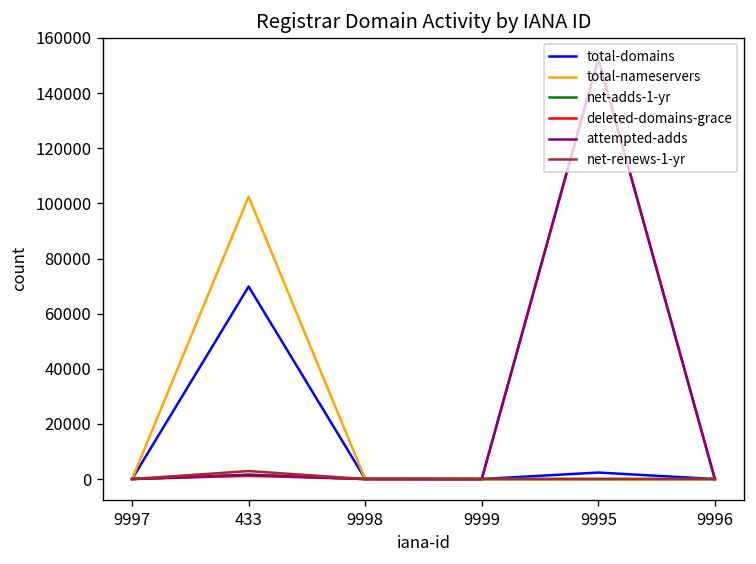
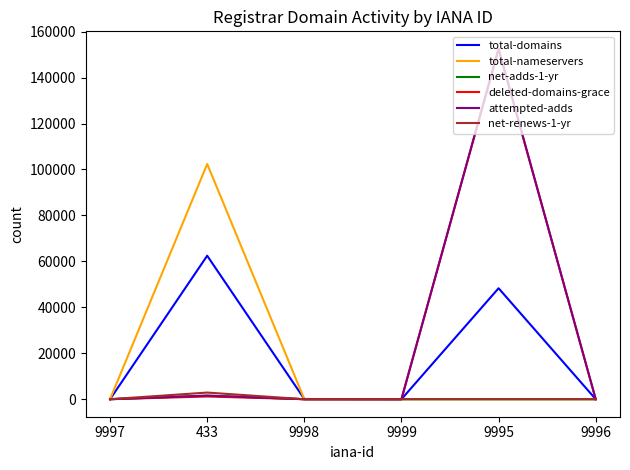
  {
    "total-domains": {
-     "433": 70000,
-     "9995": 2000
+     "433": 62000,
+     "9995": 48000
    },
    "total-nameservers": {
      "433": 102000
    },
    "net-renews-1-yr": {
      "433": 3000
    }
  }
